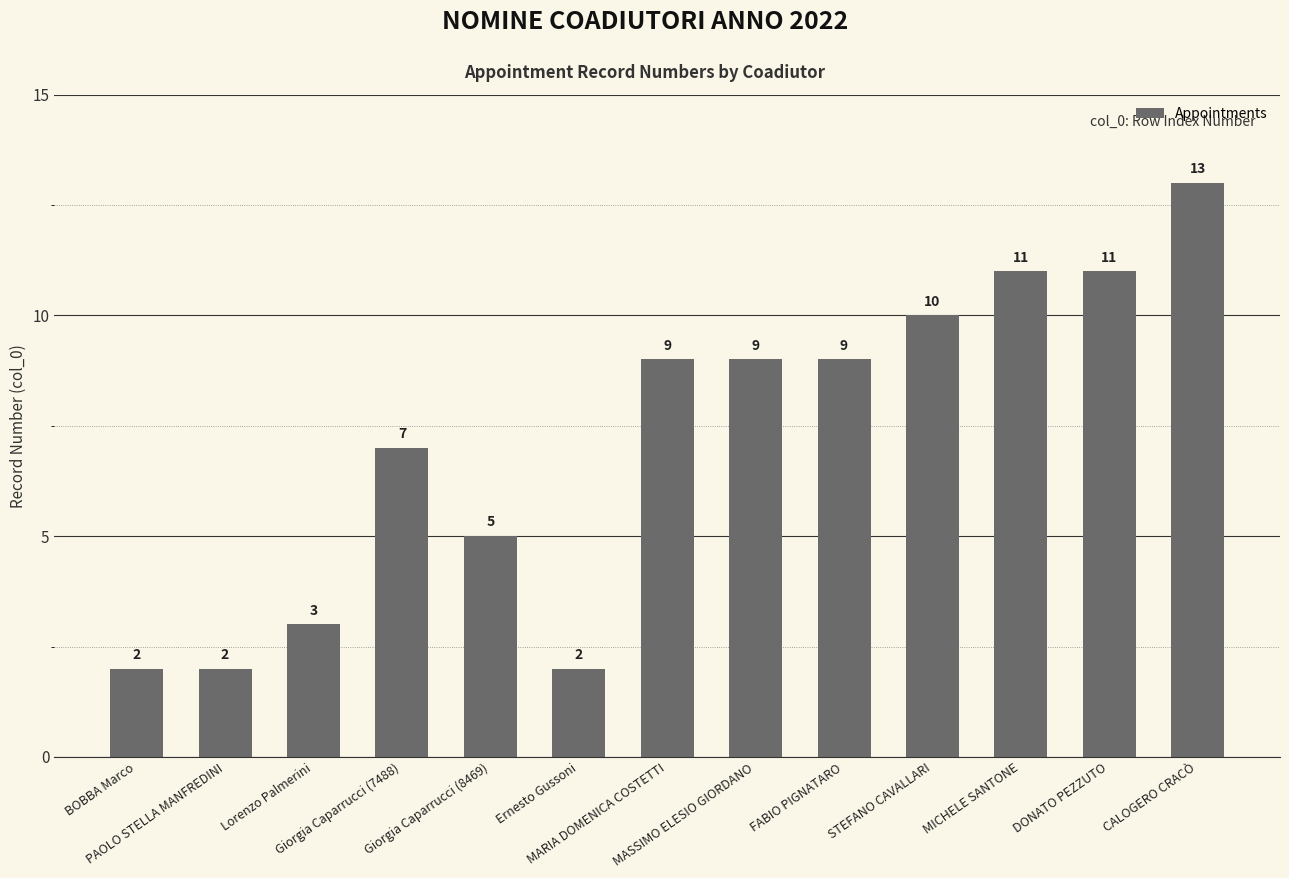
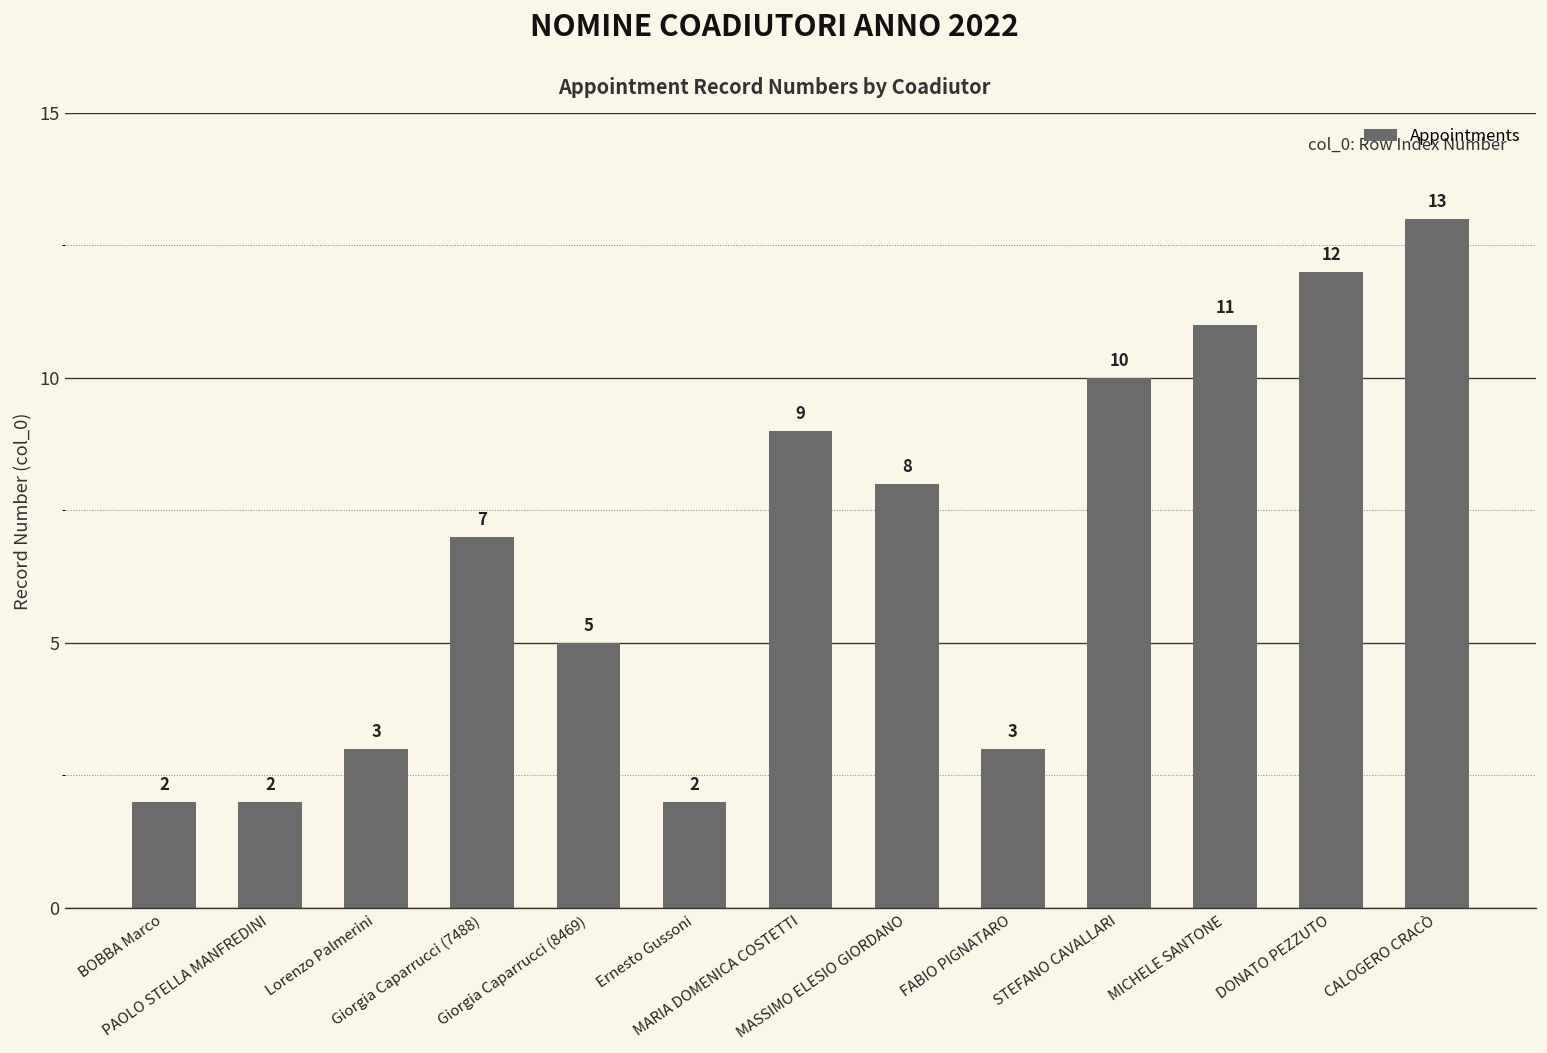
  {
    "BOBBA Marco": 2,
    "PAOLO STELLA MANFREDINI": 2,
    "Lorenzo Palmerini": 3,
    "Giorgia Caparrucci (7488)": 7,
    "Giorgia Caparrucci (8469)": 5,
    "Ernesto Gussoni": 2,
    "MARIA DOMENICA COSTETTI": 9,
-   "MASSIMO ELESIO GIORDANO": 9,
-   "FABIO PIGNATARO": 9,
+   "MASSIMO ELESIO GIORDANO": 8,
+   "FABIO PIGNATARO": 3,
    "STEFANO CAVALLARI": 10,
    "MICHELE SANTONE": 11,
-   "DONATO PEZZUTO": 11,
+   "DONATO PEZZUTO": 12,
    "CALOGERO CRACÒ": 13
  }
